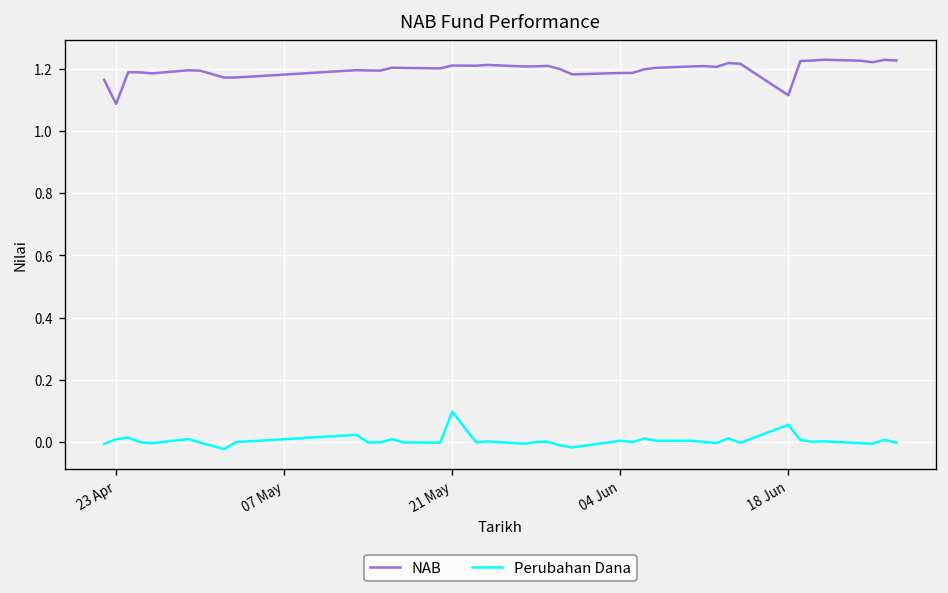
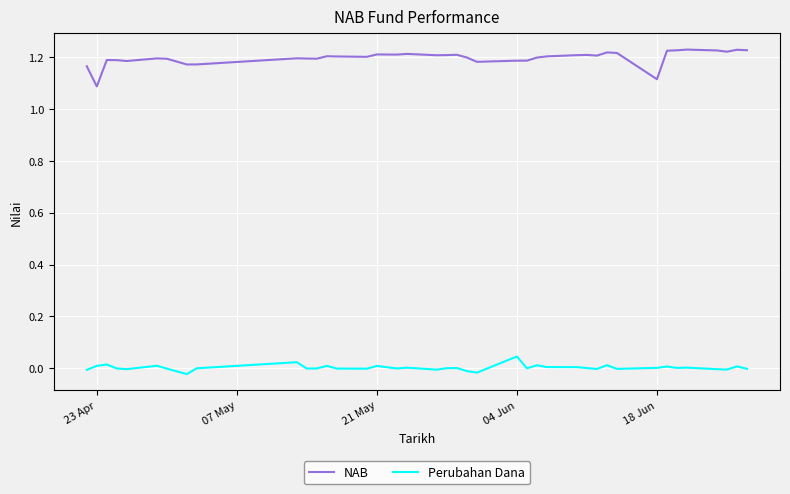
  {
    "NAB": {
      "23 Apr": 1.09,
      "21 May": 1.21,
      "04 Jun": 1.19,
      "18 Jun": 1.11
    },
    "Perubahan Dana": {
      "23 Apr": 0.01,
-     "21 May": 0.10,
-     "04 Jun": 0.00,
-     "18 Jun": 0.06
+     "21 May": 0.01,
+     "04 Jun": 0.05,
+     "18 Jun": 0.00
    }
  }
